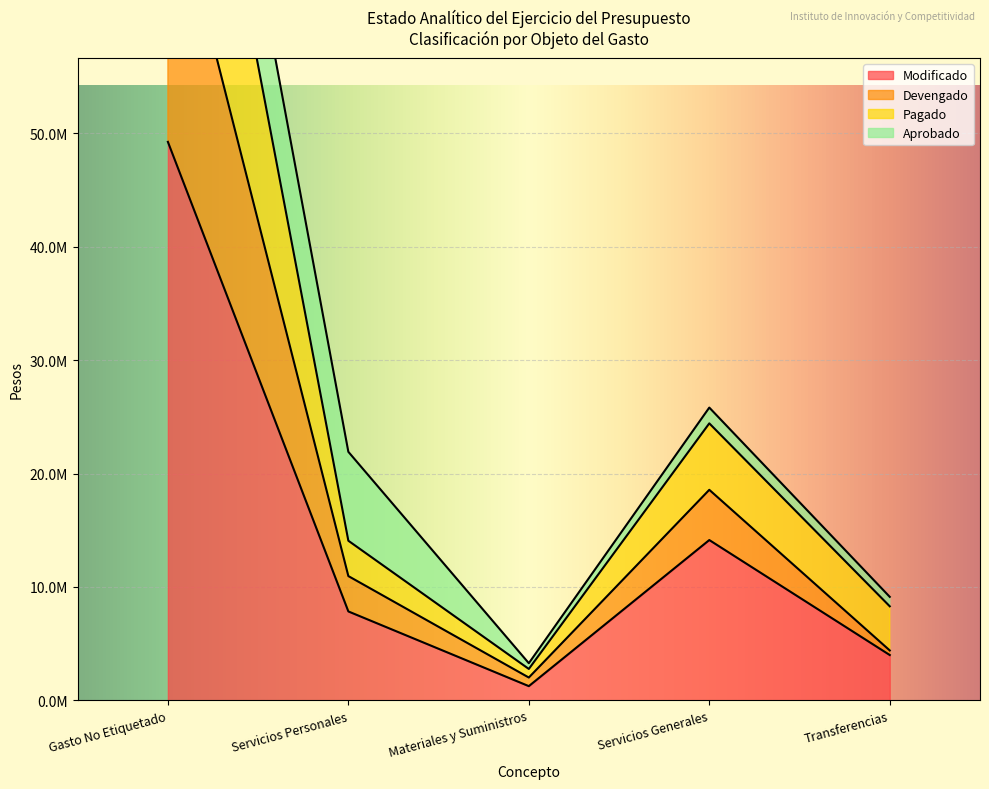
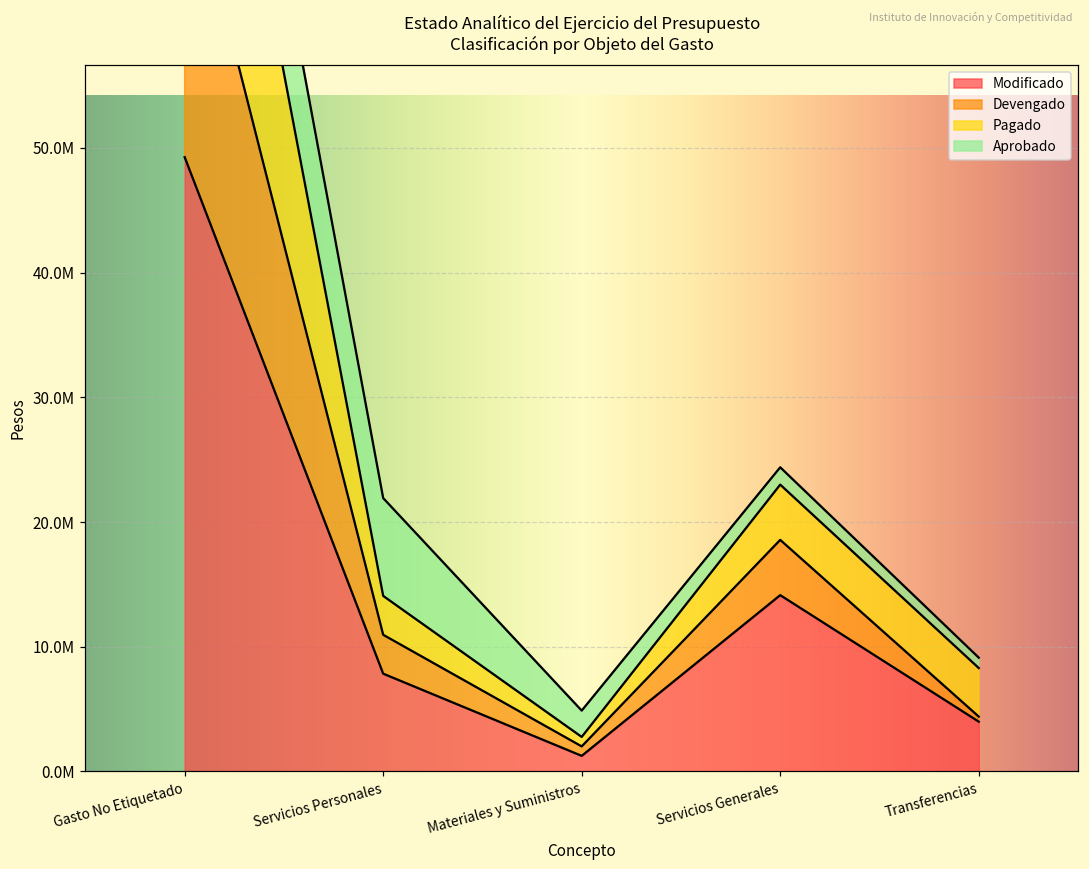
  {
    "Modificado": {
      "Gasto No Etiquetado": 49300000,
      "Servicios Personales": 7800000,
      "Materiales y Suministros": 1300000,
      "Servicios Generales": 14100000,
      "Transferencias": 4000000
    },
    "Devengado": {
      "Servicios Personales": 3100000,
      "Materiales y Suministros": 800000,
      "Servicios Generales": 4400000,
      "Transferencias": 400000
    },
    "Pagado": {
      "Servicios Personales": 3100000,
      "Materiales y Suministros": 800000,
-     "Servicios Generales": 5900000,
+     "Servicios Generales": 4400000,
      "Transferencias": 3900000
    },
    "Aprobado": {
      "Servicios Personales": 7800000,
-     "Materiales y Suministros": 500000,
+     "Materiales y Suministros": 2100000,
      "Servicios Generales": 1400000,
      "Transferencias": 800000
    }
  }
